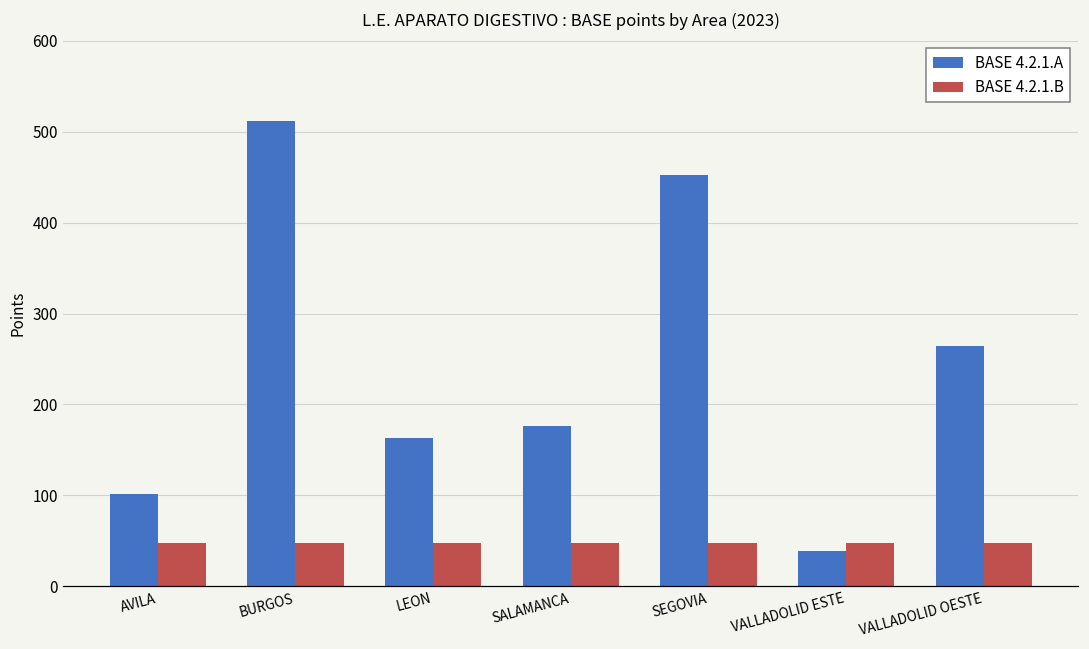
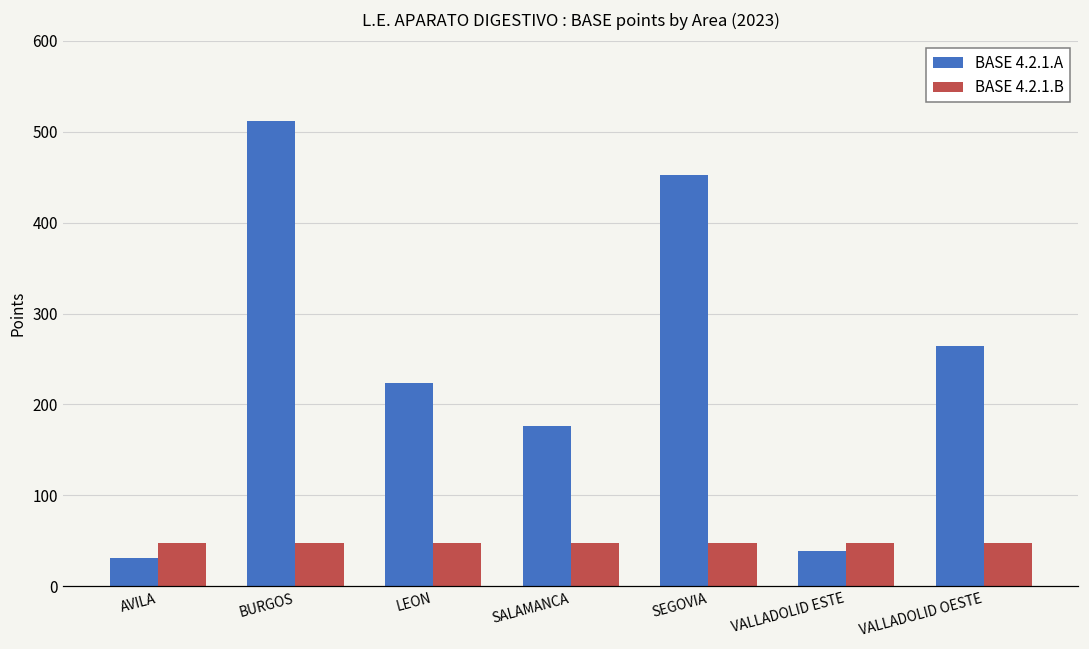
  {
    "BASE 4.2.1.A": {
-     "AVILA": 100,
+     "AVILA": 30,
      "BURGOS": 510,
-     "LEON": 160,
+     "LEON": 220,
      "SALAMANCA": 180,
      "SEGOVIA": 450,
      "VALLADOLID ESTE": 40,
      "VALLADOLID OESTE": 260
    },
    "BASE 4.2.1.B": {
      "AVILA": 50,
      "BURGOS": 50,
      "LEON": 50,
      "SALAMANCA": 50,
      "SEGOVIA": 50,
      "VALLADOLID ESTE": 50,
      "VALLADOLID OESTE": 50
    }
  }
